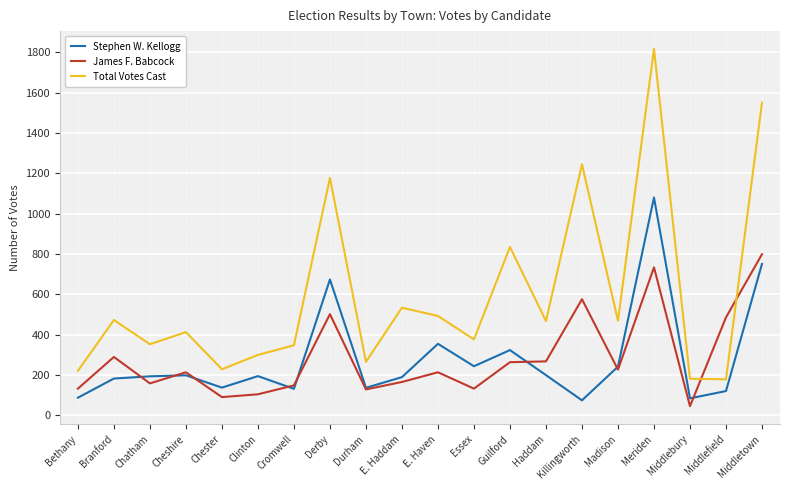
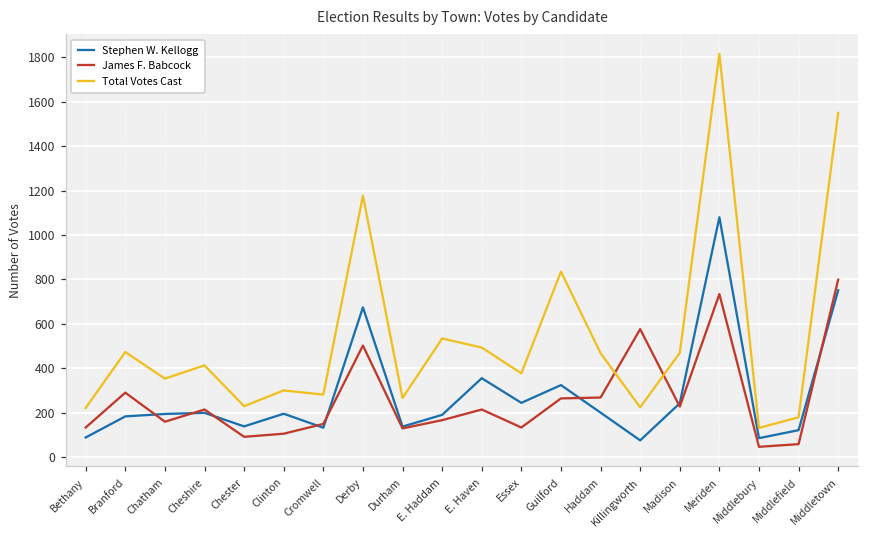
  {
    "Stephen W. Kellogg": {
      "Bethany": 90,
      "Branford": 180,
      "Chatham": 190,
      "Cheshire": 200,
      "Chester": 140,
      "Clinton": 200,
      "Cromwell": 130,
      "Derby": 670,
      "E. Haddam": 190,
      "E. Haven": 360,
      "Essex": 240,
      "Guilford": 320,
      "Haddam": 200,
      "Killingworth": 80,
      "Madison": 240,
      "Meriden": 1080,
      "Middlebury": 90,
      "Middlefield": 120,
      "Middletown": 750
    },
    "James F. Babcock": {
      "Bethany": 130,
      "Branford": 290,
      "Chatham": 160,
      "Cheshire": 210,
      "Chester": 90,
      "Clinton": 110,
      "Cromwell": 150,
      "Derby": 500,
      "E. Haddam": 170,
      "E. Haven": 210,
      "Essex": 130,
      "Guilford": 260,
      "Haddam": 270,
      "Killingworth": 580,
      "Madison": 230,
      "Meriden": 730,
      "Middlebury": 50,
-     "Middlefield": 490,
+     "Middlefield": 60,
      "Middletown": 800
    },
    "Total Votes Cast": {
      "Bethany": 220,
      "Branford": 470,
      "Chatham": 350,
      "Cheshire": 410,
      "Chester": 230,
      "Clinton": 300,
-     "Cromwell": 350,
+     "Cromwell": 280,
      "Derby": 1180,
      "Durham": 270,
      "E. Haddam": 530,
      "E. Haven": 490,
      "Essex": 380,
      "Guilford": 840,
      "Haddam": 470,
-     "Killingworth": 1250,
+     "Killingworth": 220,
      "Madison": 470,
      "Meriden": 1820,
-     "Middlebury": 180,
+     "Middlebury": 130,
      "Middlefield": 180,
      "Middletown": 1550
    }
  }
